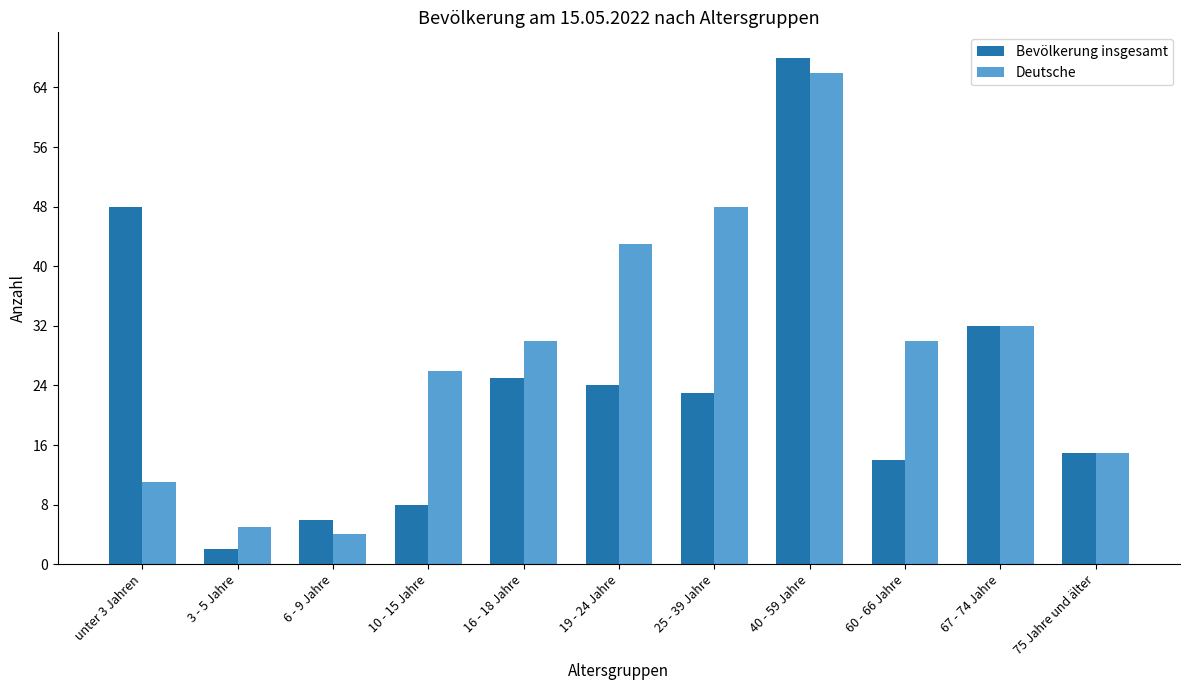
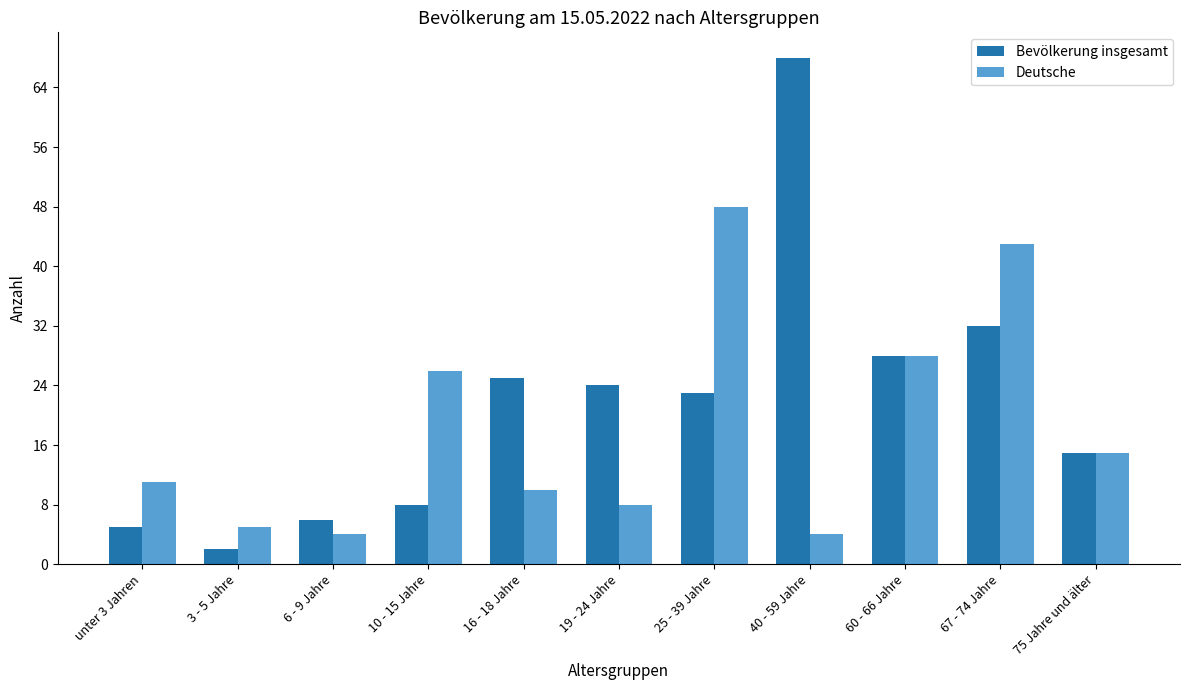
  {
    "Bevölkerung insgesamt": {
-     "unter 3 Jahren": 48,
+     "unter 3 Jahren": 5,
      "3 - 5 Jahre": 2,
      "6 - 9 Jahre": 6,
      "10 - 15 Jahre": 8,
      "16 - 18 Jahre": 25,
      "19 - 24 Jahre": 24,
      "25 - 39 Jahre": 23,
      "40 - 59 Jahre": 68,
-     "60 - 66 Jahre": 14,
+     "60 - 66 Jahre": 28,
      "67 - 74 Jahre": 32,
      "75 Jahre und älter": 15
    },
    "Deutsche": {
      "unter 3 Jahren": 11,
      "3 - 5 Jahre": 5,
      "6 - 9 Jahre": 4,
      "10 - 15 Jahre": 26,
-     "16 - 18 Jahre": 30,
-     "19 - 24 Jahre": 43,
+     "16 - 18 Jahre": 10,
+     "19 - 24 Jahre": 8,
      "25 - 39 Jahre": 48,
-     "40 - 59 Jahre": 66,
-     "60 - 66 Jahre": 30,
-     "67 - 74 Jahre": 32,
+     "40 - 59 Jahre": 4,
+     "60 - 66 Jahre": 28,
+     "67 - 74 Jahre": 43,
      "75 Jahre und älter": 15
    }
  }
